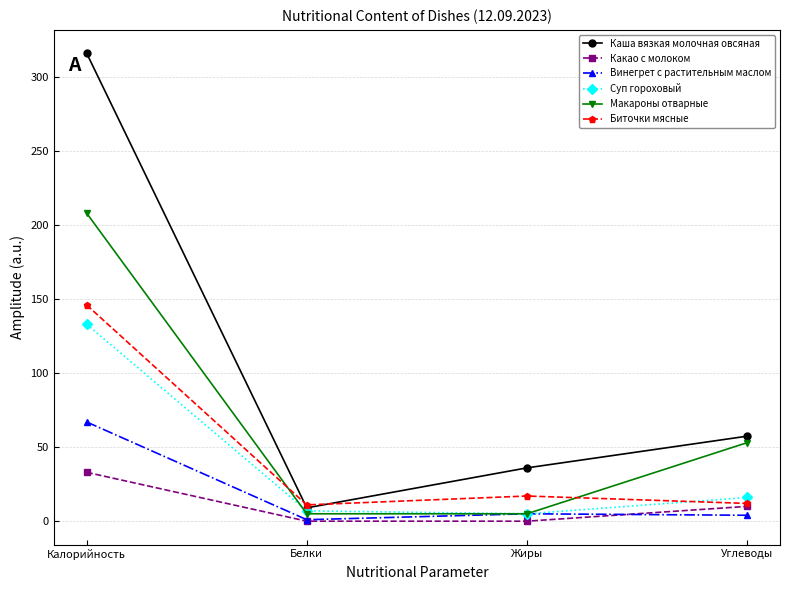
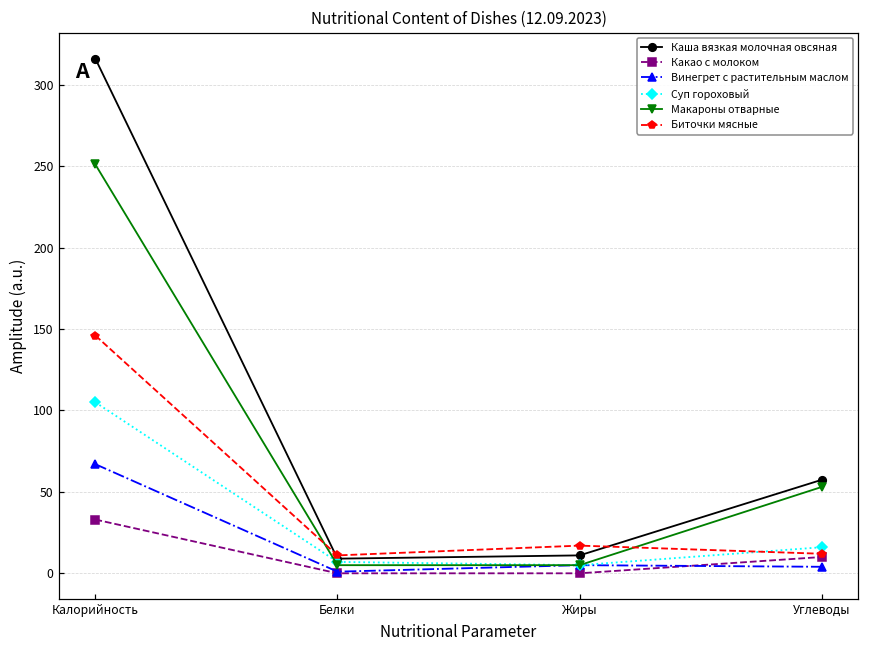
  {
    "Каша вязкая молочная овсяная": {
      "Калорийность": 316,
      "Белки": 9,
-     "Жиры": 36,
+     "Жиры": 11,
      "Углеводы": 57
    },
    "Какао с молоком": {
      "Калорийность": 33,
      "Жиры": 0,
      "Углеводы": 10
    },
    "Винегрет с растительным маслом": {
      "Калорийность": 67,
      "Углеводы": 4
    },
    "Суп гороховый": {
-     "Калорийность": 133,
+     "Калорийность": 105,
      "Белки": 7,
      "Углеводы": 16
    },
    "Макароны отварные": {
-     "Калорийность": 208,
+     "Калорийность": 251,
      "Белки": 5,
      "Углеводы": 53
    },
    "Биточки мясные": {
      "Калорийность": 146,
      "Белки": 11,
      "Жиры": 17,
      "Углеводы": 12
    }
  }
